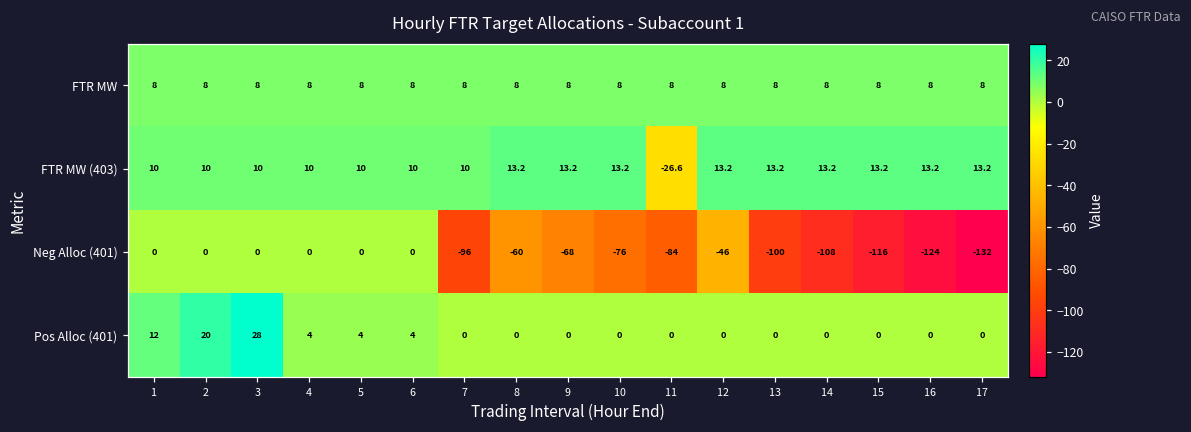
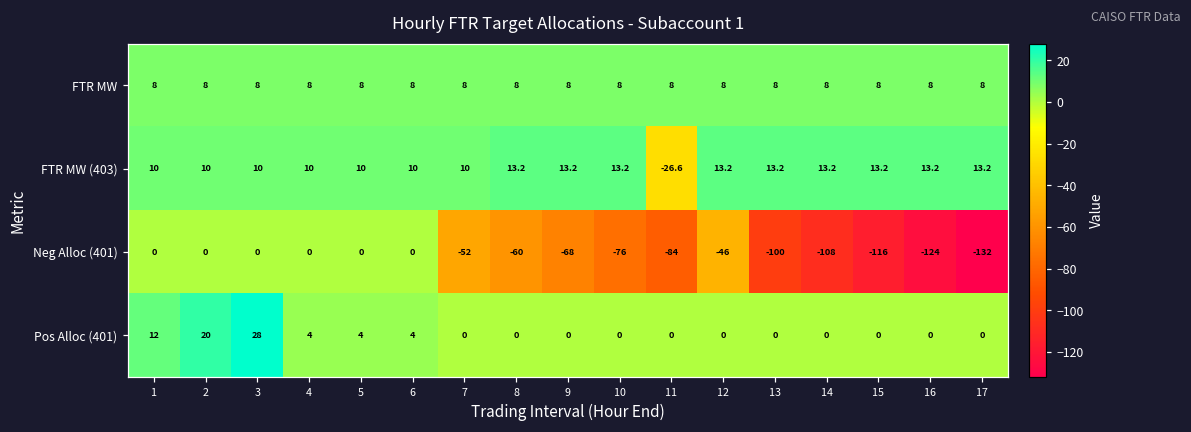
  {
    "FTR MW": {
      "1": 8,
      "2": 8,
      "3": 8,
      "4": 8,
      "5": 8,
      "6": 8,
      "7": 8,
      "8": 8,
      "9": 8,
      "10": 8,
      "11": 8,
      "12": 8,
      "13": 8,
      "14": 8,
      "15": 8,
      "16": 8,
      "17": 8
    },
    "FTR MW (403)": {
      "1": 10,
      "2": 10,
      "3": 10,
      "4": 10,
      "5": 10,
      "6": 10,
      "7": 10,
      "8": 13.2,
      "9": 13.2,
      "10": 13.2,
      "11": -26.6,
      "12": 13.2,
      "13": 13.2,
      "14": 13.2,
      "15": 13.2,
      "16": 13.2,
      "17": 13.2
    },
    "Neg Alloc (401)": {
      "1": 0,
      "2": 0,
      "3": 0,
      "4": 0,
      "5": 0,
      "6": 0,
-     "7": -96,
+     "7": -52,
      "8": -60,
      "9": -68,
      "10": -76,
      "11": -84,
      "12": -46,
      "13": -100,
      "14": -108,
      "15": -116,
      "16": -124,
      "17": -132
    },
    "Pos Alloc (401)": {
      "1": 12,
      "2": 20,
      "3": 28,
      "4": 4,
      "5": 4,
      "6": 4,
      "7": 0,
      "8": 0,
      "9": 0,
      "10": 0,
      "11": 0,
      "12": 0,
      "13": 0,
      "14": 0,
      "15": 0,
      "16": 0,
      "17": 0
    }
  }
